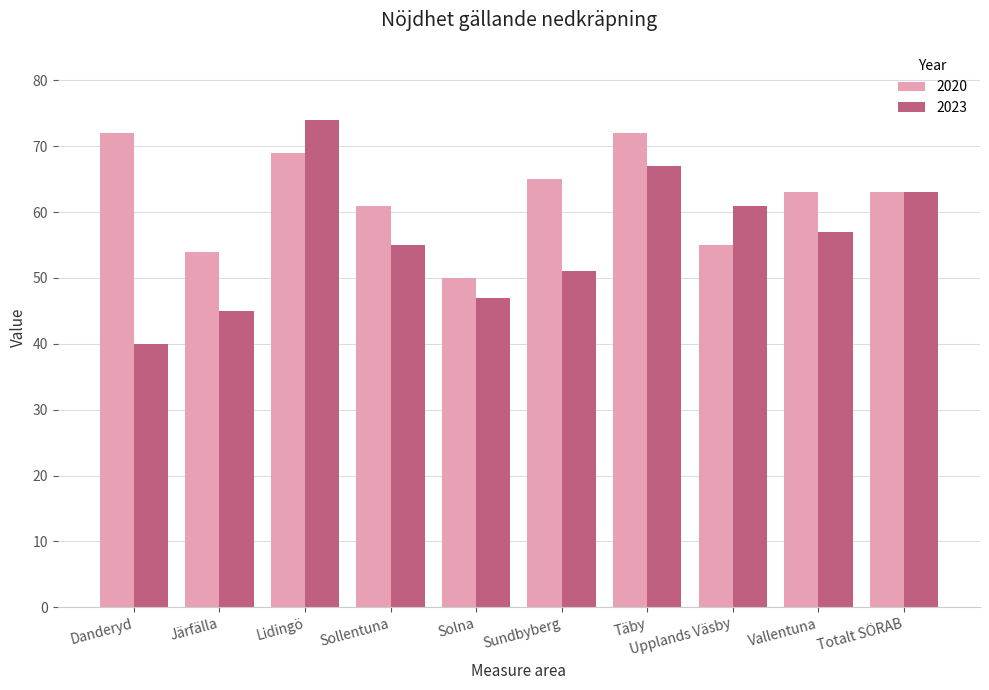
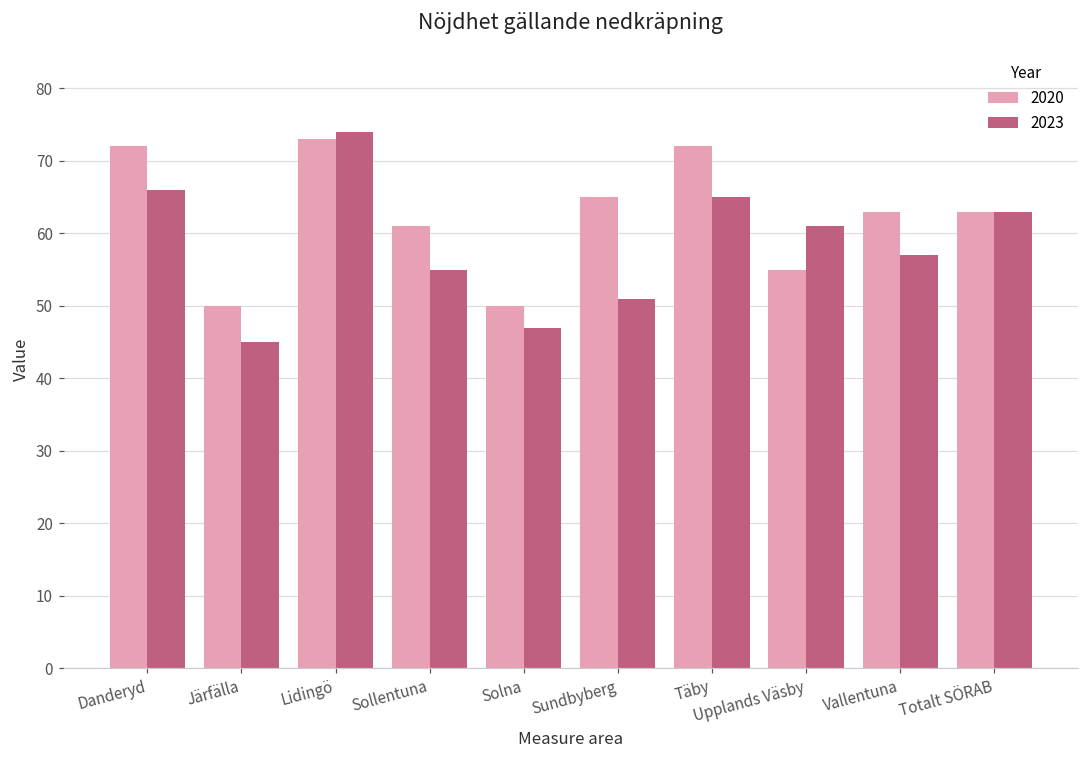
  {
    "2020": {
      "Danderyd": 72,
-     "Järfälla": 54,
-     "Lidingö": 69,
+     "Järfälla": 50,
+     "Lidingö": 73,
      "Sollentuna": 61,
      "Solna": 50,
      "Sundbyberg": 65,
      "Täby": 72,
      "Upplands Väsby": 55,
      "Vallentuna": 63,
      "Totalt SÖRAB": 63
    },
    "2023": {
-     "Danderyd": 40,
+     "Danderyd": 66,
      "Järfälla": 45,
      "Lidingö": 74,
      "Sollentuna": 55,
      "Solna": 47,
      "Sundbyberg": 51,
-     "Täby": 67,
+     "Täby": 65,
      "Upplands Väsby": 61,
      "Vallentuna": 57,
      "Totalt SÖRAB": 63
    }
  }
